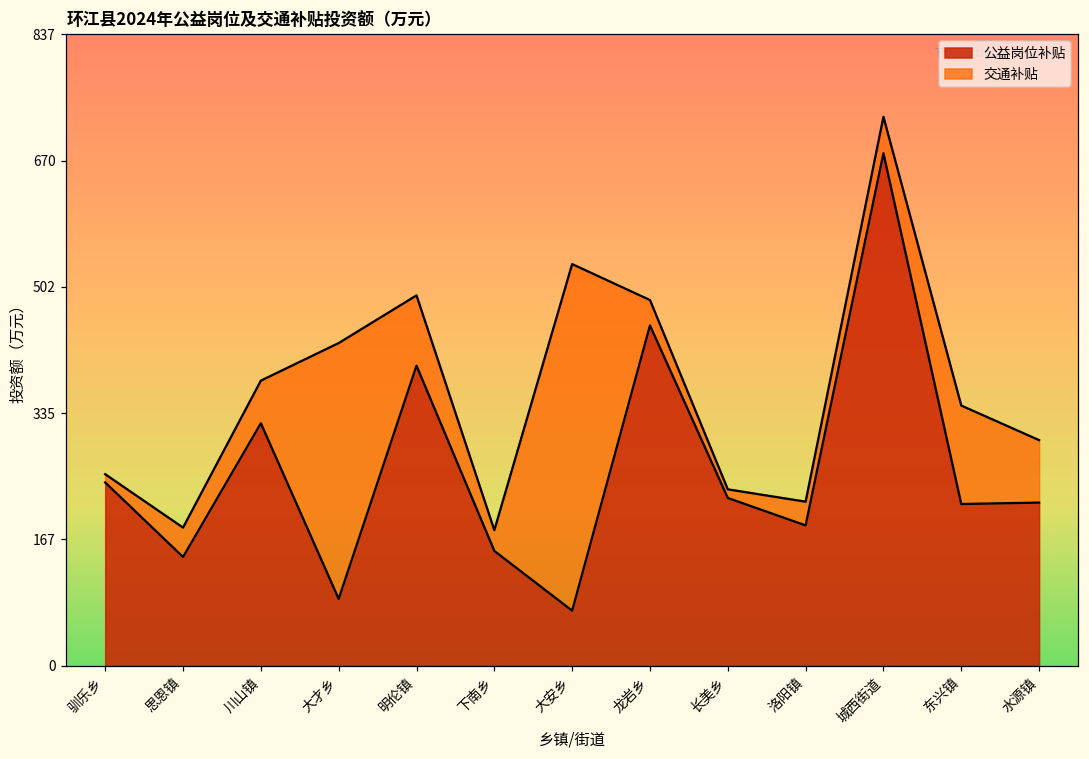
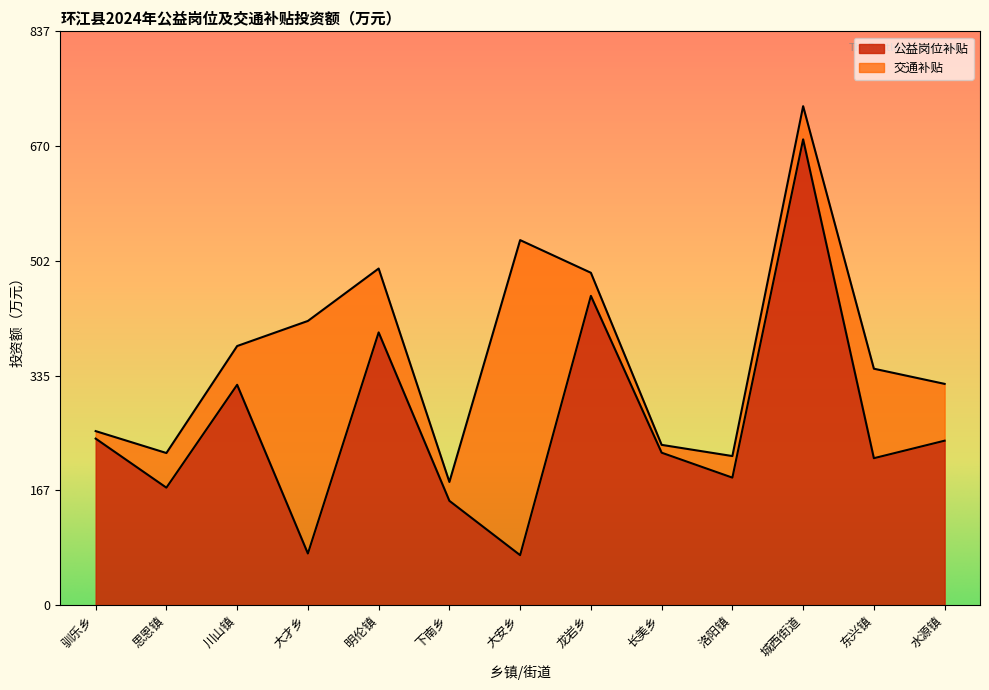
  {
    "公益岗位补贴": {
      "驯乐乡": 240,
-     "思恩镇": 140,
+     "思恩镇": 170,
      "川山镇": 320,
-     "大才乡": 90,
+     "大才乡": 80,
      "明伦镇": 400,
      "下南乡": 150,
      "大安乡": 70,
      "龙岩乡": 450,
      "长美乡": 220,
      "洛阳镇": 190,
      "城西街道": 680,
      "东兴镇": 210,
-     "水源镇": 220
+     "水源镇": 240
    },
    "交通补贴": {
      "驯乐乡": 10,
-     "思恩镇": 40,
+     "思恩镇": 50,
      "川山镇": 60,
      "大才乡": 340,
      "明伦镇": 90,
      "下南乡": 30,
      "大安乡": 460,
      "龙岩乡": 30,
      "长美乡": 10,
      "洛阳镇": 30,
      "城西街道": 50,
      "东兴镇": 130,
      "水源镇": 80
    }
  }
